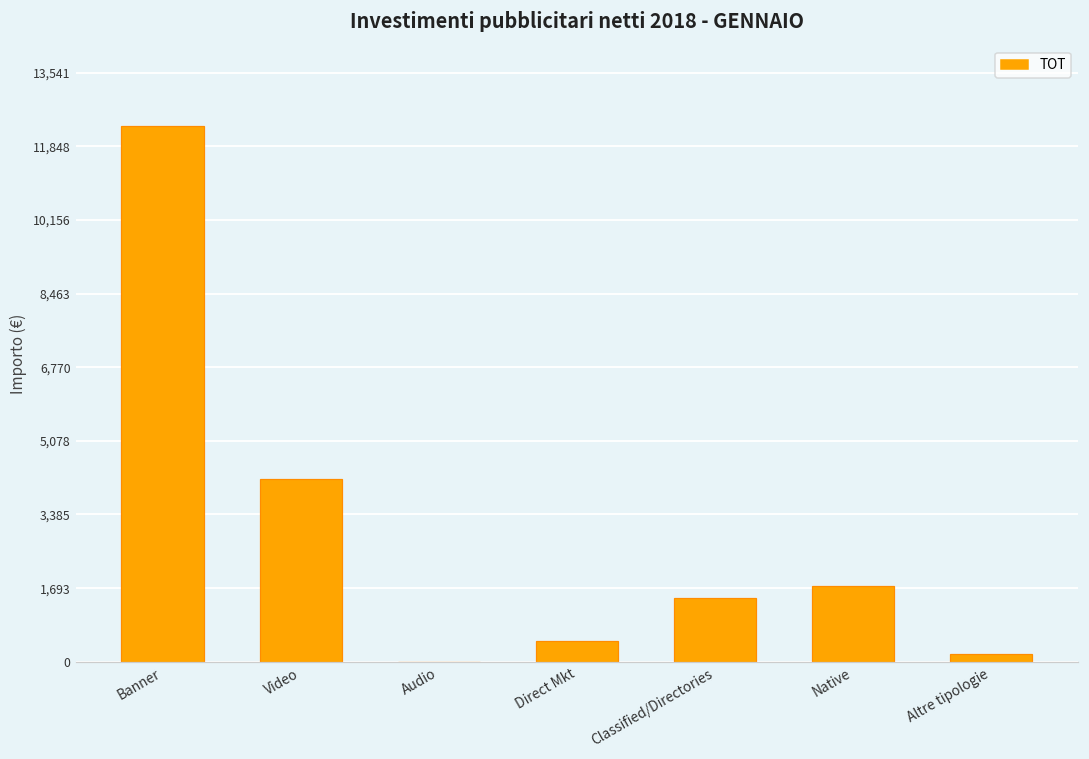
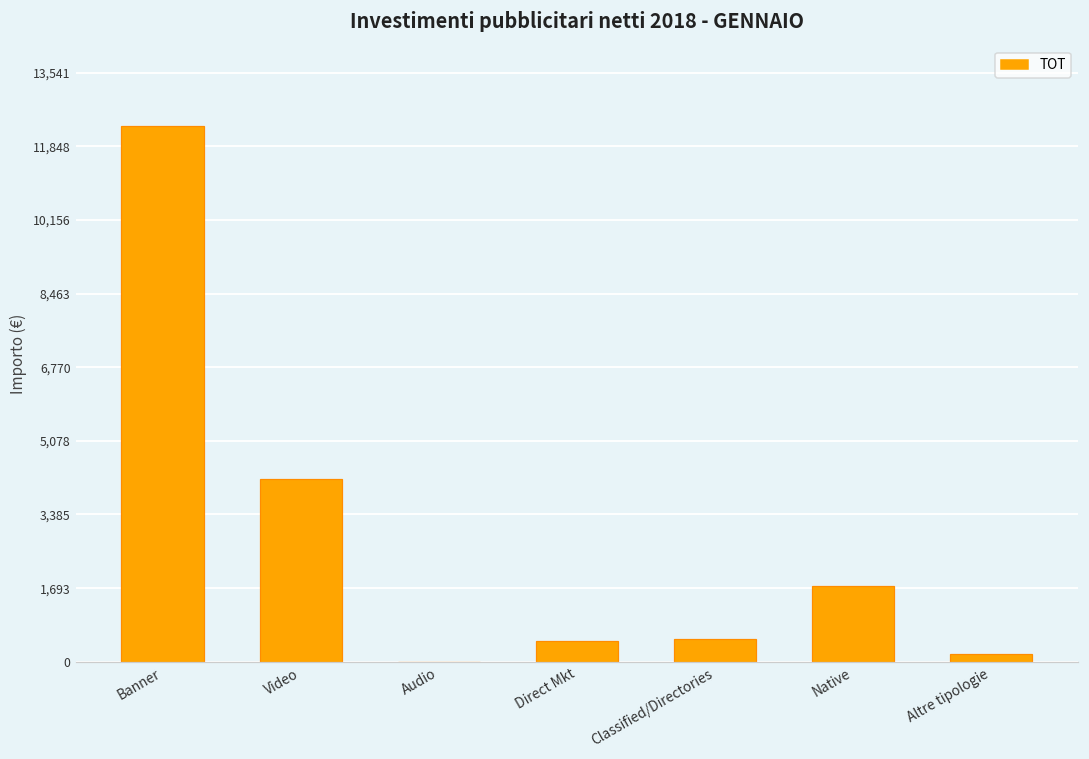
  {
    "Banner": "12,300",
    "Video": "4,200",
    "Direct Mkt": "500",
-   "Classified/Directories": "1,500",
+   "Classified/Directories": "500",
    "Native": "1,800",
    "Altre tipologie": "200"
  }
